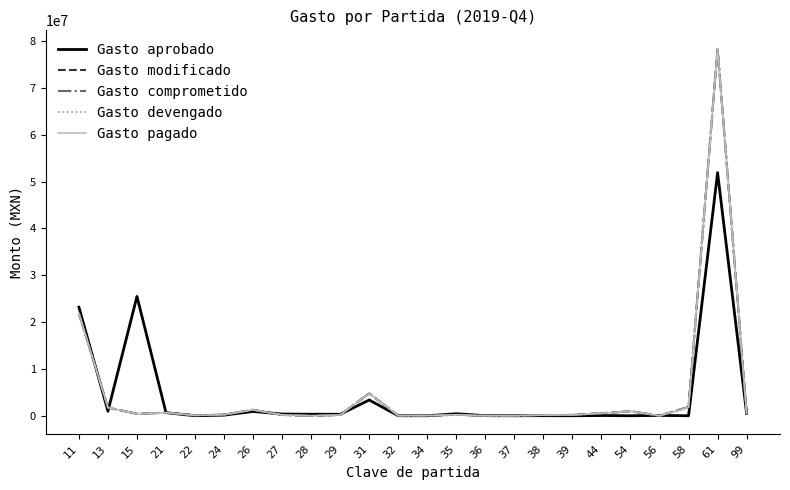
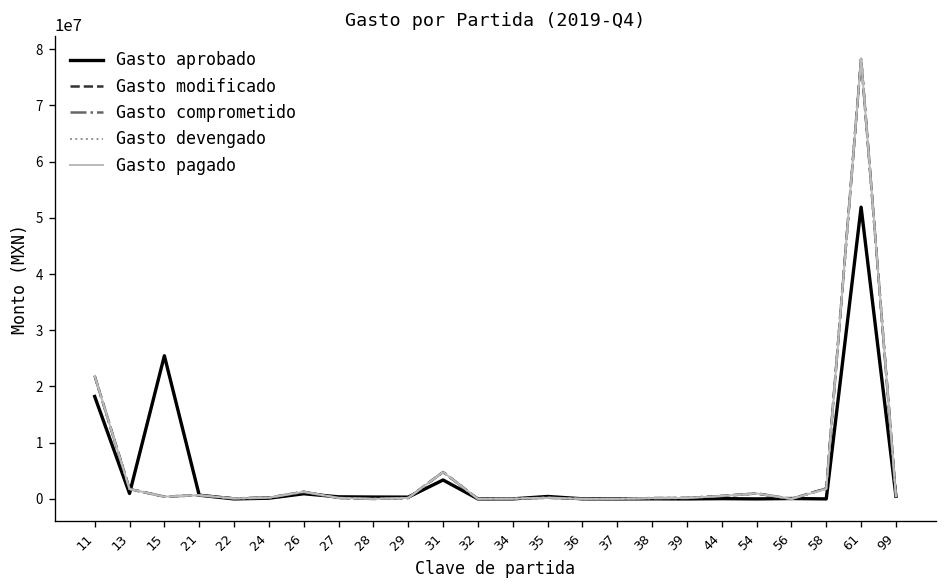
  {
    "Gasto aprobado": {
-     "11": 23000000,
+     "11": 18000000,
      "13": 1000000,
      "15": 25000000,
      "31": 3000000,
      "54": 0,
      "58": 0,
      "61": 52000000
    }
  }
